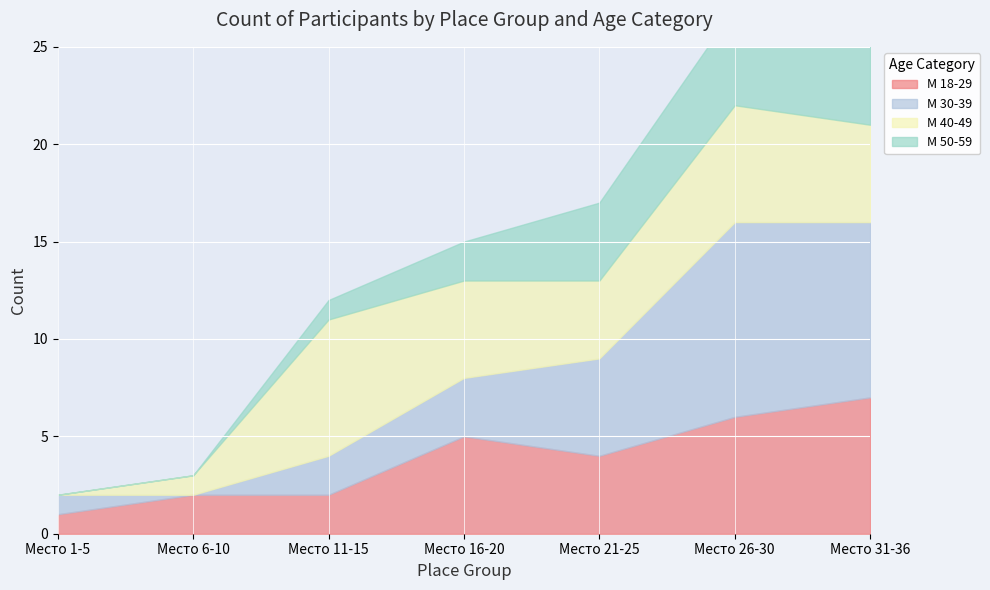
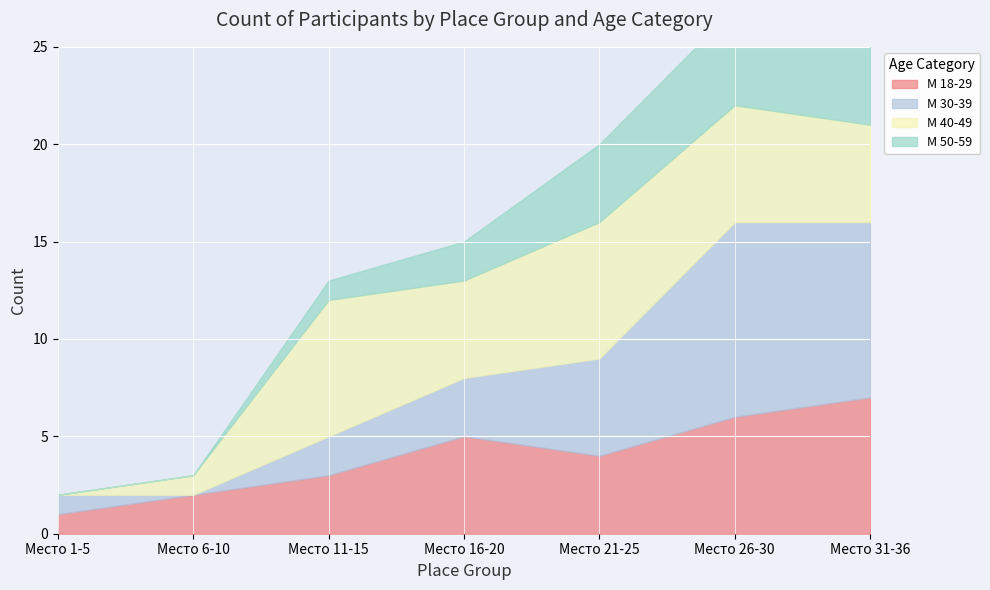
  {
    "М 18-29": {
      "Место 1-5": 1,
-     "Место 11-15": 2,
+     "Место 11-15": 3,
      "Место 16-20": 5,
      "Место 21-25": 4,
      "Место 26-30": 6,
      "Место 31-36": 7
    },
    "М 40-49": {
      "Место 11-15": 7,
      "Место 16-20": 5,
-     "Место 21-25": 4,
+     "Место 21-25": 7,
      "Место 26-30": 6,
      "Место 31-36": 5
    }
  }
